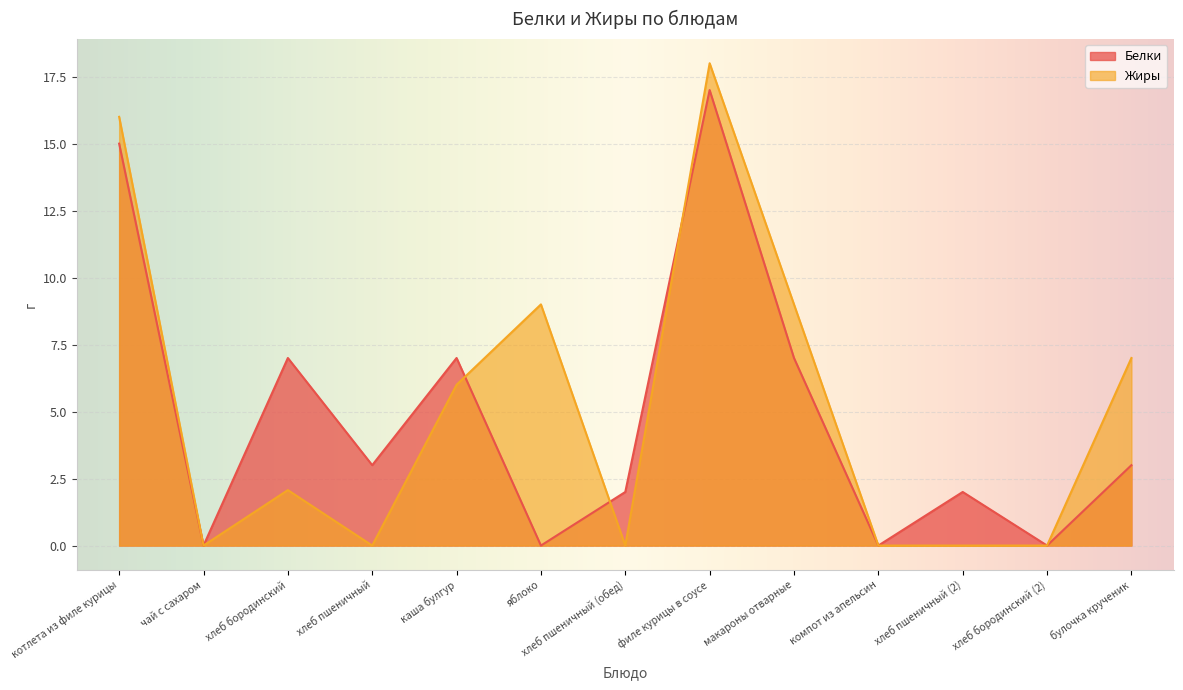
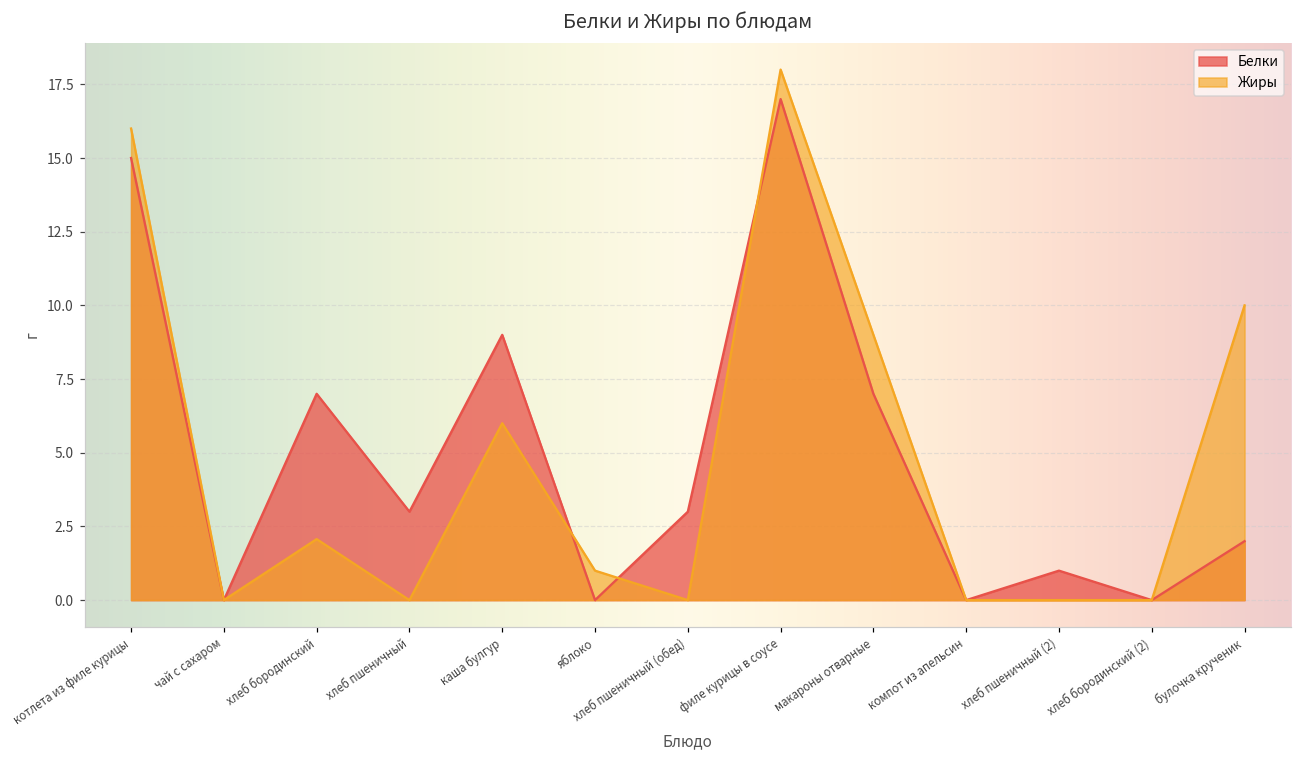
  {
    "Белки": {
      "котлета из филе курицы": 15,
      "хлеб бородинский": 7,
      "хлеб пшеничный": 3,
-     "каша булгур": 7,
+     "каша булгур": 9,
      "яблоко": 0,
-     "хлеб пшеничный (обед)": 2,
+     "хлеб пшеничный (обед)": 3,
      "филе курицы в соусе": 17,
      "макароны отварные": 7,
-     "хлеб пшеничный (2)": 2,
-     "булочка крученик": 3
+     "хлеб пшеничный (2)": 1,
+     "булочка крученик": 2
    },
    "Жиры": {
      "котлета из филе курицы": 16,
      "хлеб бородинский": 2,
      "хлеб пшеничный": 0,
      "каша булгур": 6,
-     "яблоко": 9,
+     "яблоко": 1,
      "хлеб пшеничный (обед)": 0,
      "филе курицы в соусе": 18,
      "макароны отварные": 9,
      "хлеб пшеничный (2)": 0,
-     "булочка крученик": 7
+     "булочка крученик": 10
    }
  }
